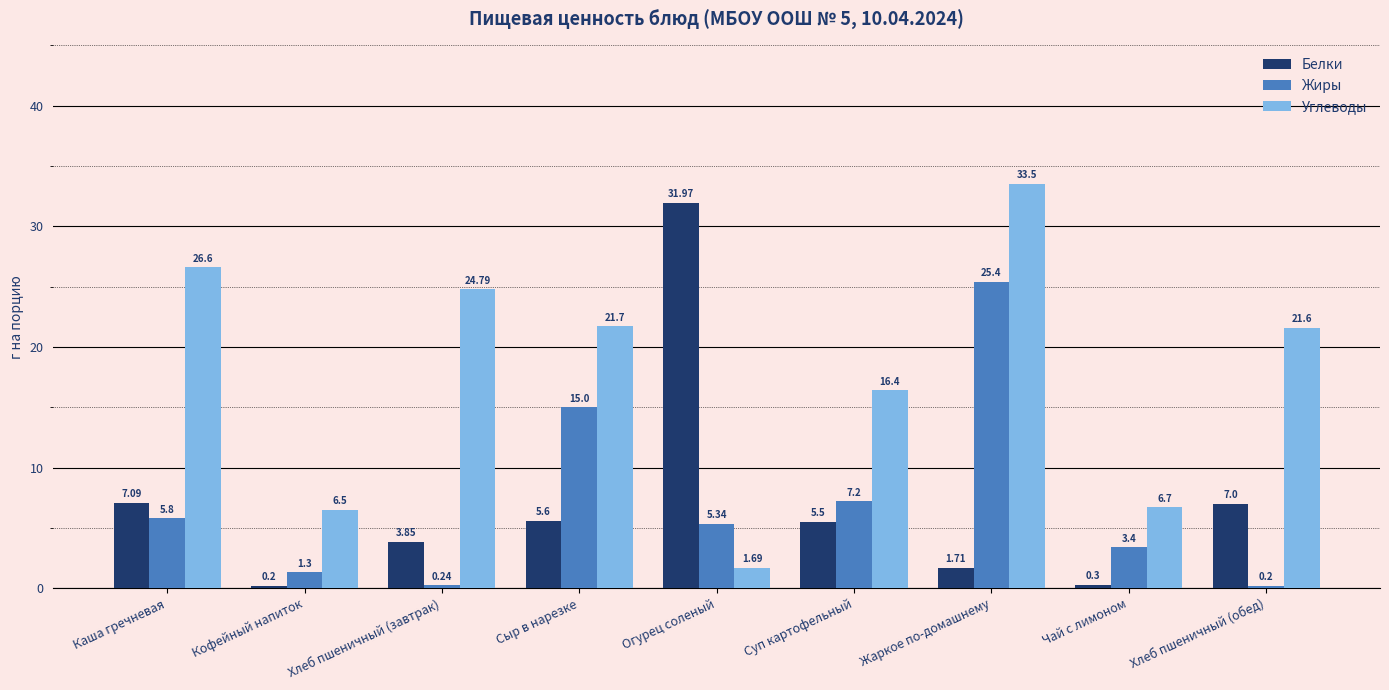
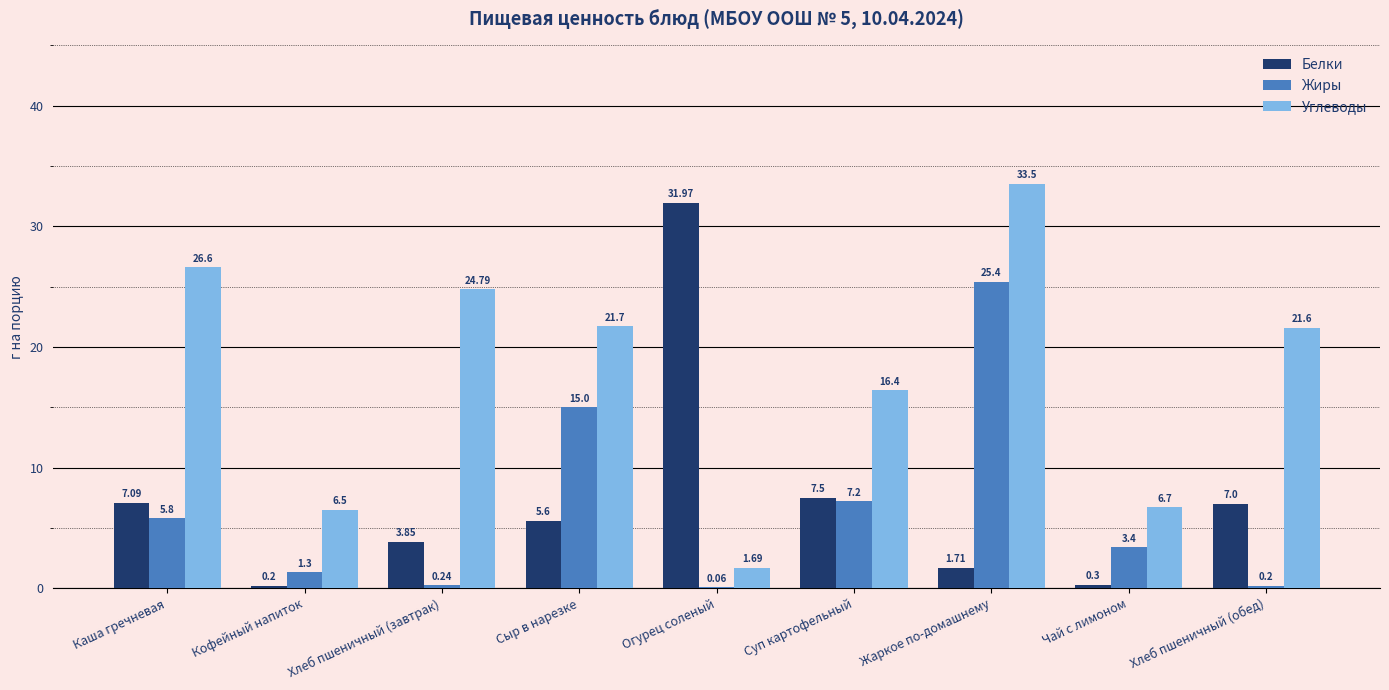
  {
    "Белки": {
      "Каша гречневая": 7.09,
      "Кофейный напиток": 0.2,
      "Хлеб пшеничный (завтрак)": 3.85,
      "Сыр в нарезке": 5.6,
      "Огурец соленый": 31.97,
-     "Суп картофельный": 5.5,
+     "Суп картофельный": 7.5,
      "Жаркое по-домашнему": 1.71,
      "Чай с лимоном": 0.3,
      "Хлеб пшеничный (обед)": 7.0
    },
    "Жиры": {
      "Каша гречневая": 5.8,
      "Кофейный напиток": 1.3,
      "Хлеб пшеничный (завтрак)": 0.24,
      "Сыр в нарезке": 15.0,
-     "Огурец соленый": 5.34,
+     "Огурец соленый": 0.06,
      "Суп картофельный": 7.2,
      "Жаркое по-домашнему": 25.4,
      "Чай с лимоном": 3.4,
      "Хлеб пшеничный (обед)": 0.2
    },
    "Углеводы": {
      "Каша гречневая": 26.6,
      "Кофейный напиток": 6.5,
      "Хлеб пшеничный (завтрак)": 24.79,
      "Сыр в нарезке": 21.7,
      "Огурец соленый": 1.69,
      "Суп картофельный": 16.4,
      "Жаркое по-домашнему": 33.5,
      "Чай с лимоном": 6.7,
      "Хлеб пшеничный (обед)": 21.6
    }
  }
